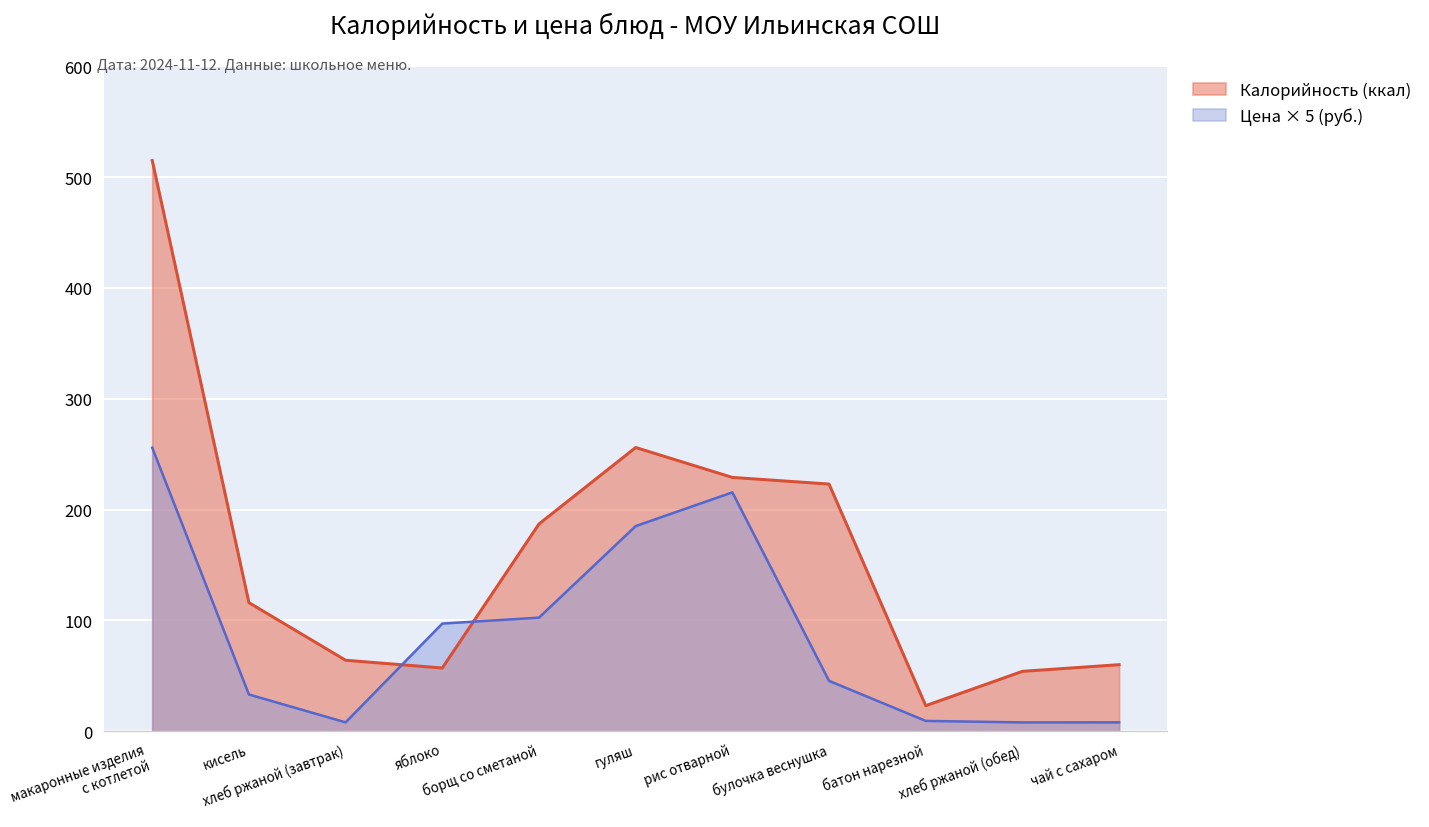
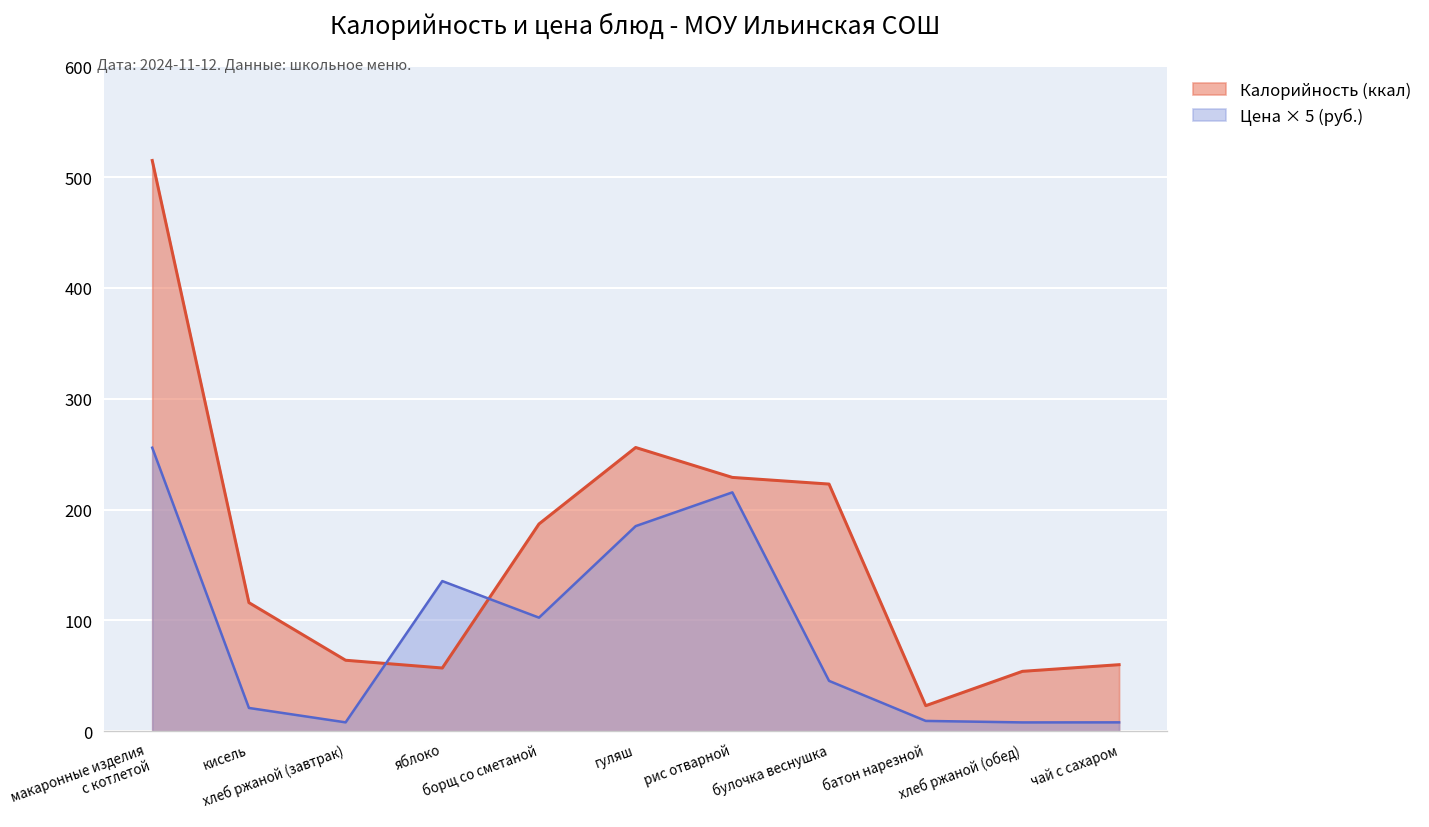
  {
    "Калорийность (ккал)": {
      "макаронные изделия с котлетой": 520,
      "кисель": 120,
      "хлеб ржаной (завтрак)": 60,
      "яблоко": 60,
      "борщ со сметаной": 190,
      "гуляш": 260,
      "рис отварной": 230,
      "булочка веснушка": 220,
      "батон нарезной": 20,
      "хлеб ржаной (обед)": 50,
      "чай с сахаром": 60
    },
    "Цена × 5 (руб.)": {
      "макаронные изделия с котлетой": 260,
-     "кисель": 30,
+     "кисель": 20,
      "хлеб ржаной (завтрак)": 10,
-     "яблоко": 100,
+     "яблоко": 140,
      "борщ со сметаной": 100,
      "гуляш": 190,
      "рис отварной": 220,
      "булочка веснушка": 50,
      "батон нарезной": 10,
      "хлеб ржаной (обед)": 10,
      "чай с сахаром": 10
    }
  }
